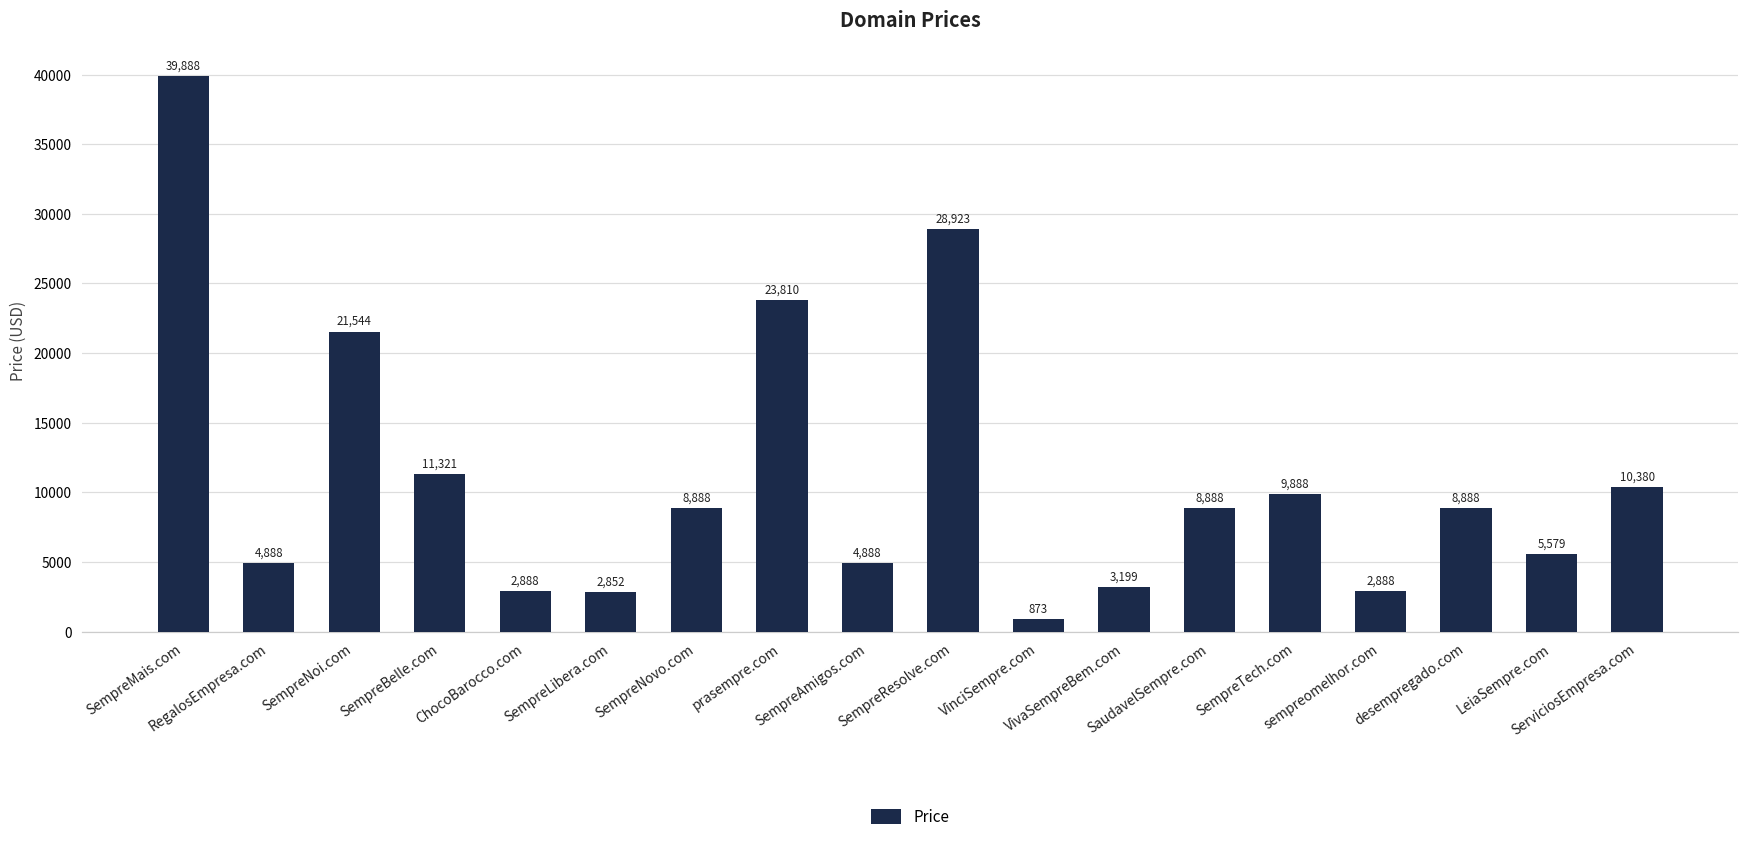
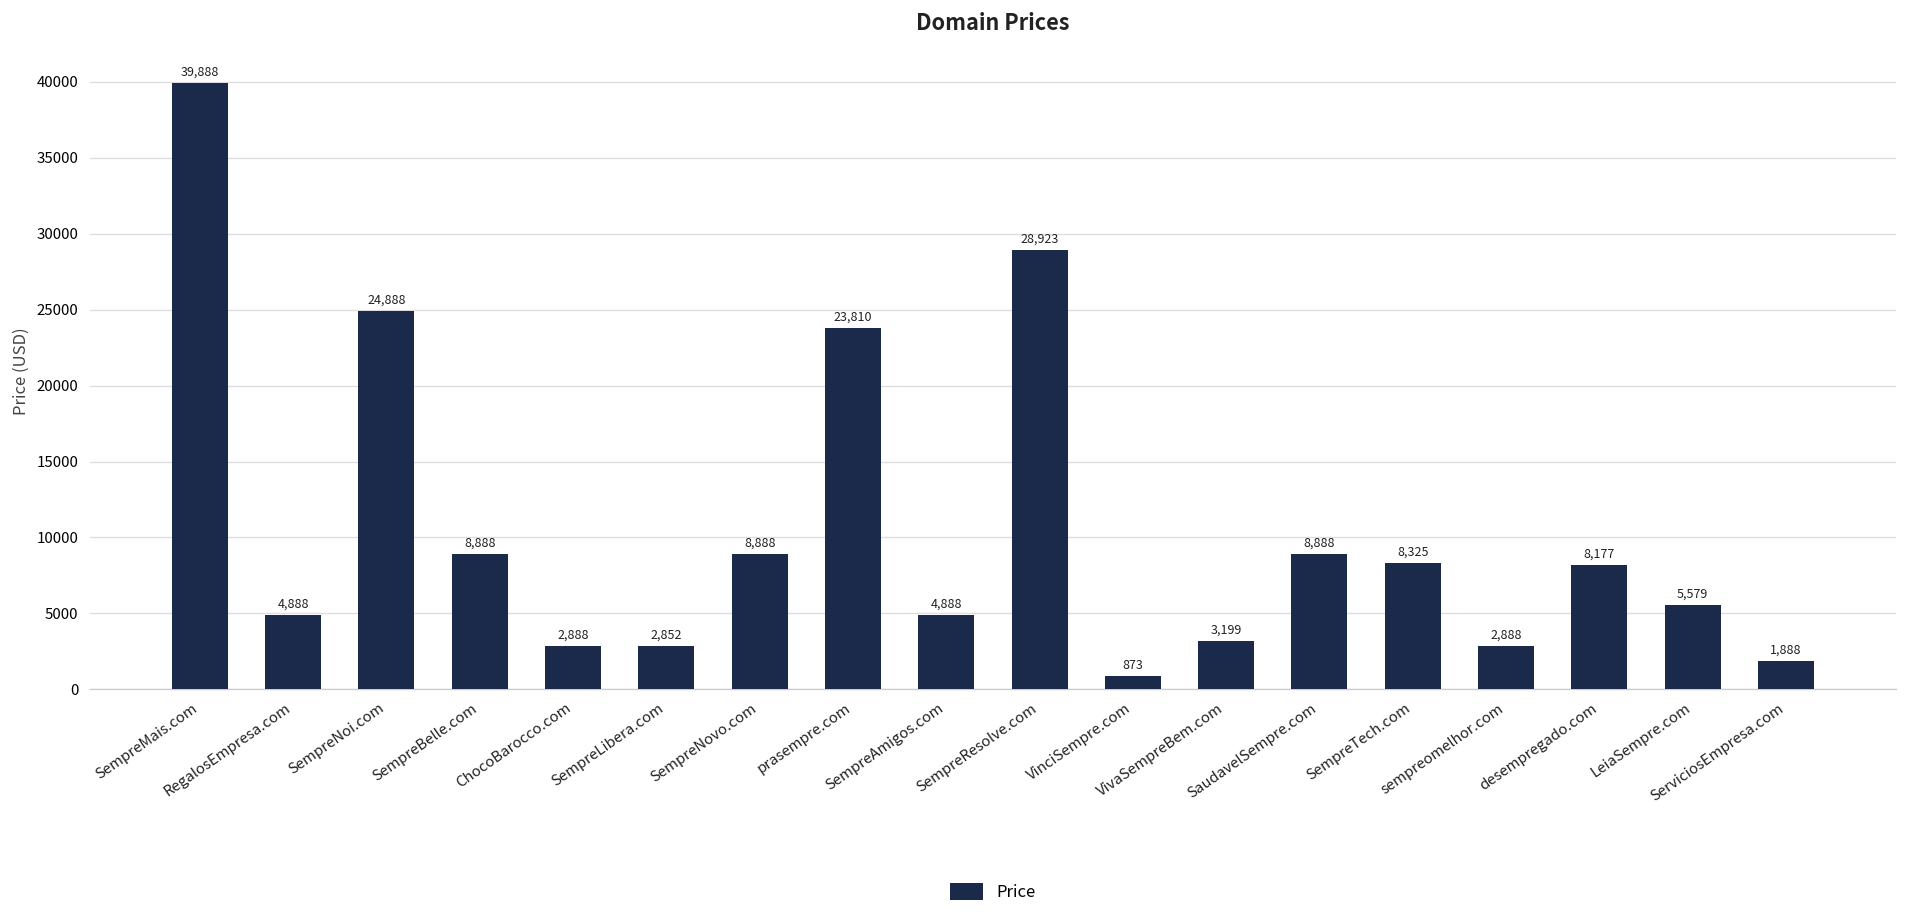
  {
    "SempreMais.com": "39,888",
    "RegalosEmpresa.com": "4,888",
-   "SempreNoi.com": "21,544",
-   "SempreBelle.com": "11,321",
+   "SempreNoi.com": "24,888",
+   "SempreBelle.com": "8,888",
    "ChocoBarocco.com": "2,888",
    "SempreLibera.com": "2,852",
    "SempreNovo.com": "8,888",
    "prasempre.com": "23,810",
    "SempreAmigos.com": "4,888",
    "SempreResolve.com": "28,923",
    "VinciSempre.com": "873",
    "VivaSempreBem.com": "3,199",
    "SaudavelSempre.com": "8,888",
-   "SempreTech.com": "9,888",
+   "SempreTech.com": "8,325",
    "sempreomelhor.com": "2,888",
-   "desempregado.com": "8,888",
+   "desempregado.com": "8,177",
    "LeiaSempre.com": "5,579",
-   "ServiciosEmpresa.com": "10,380"
+   "ServiciosEmpresa.com": "1,888"
  }
